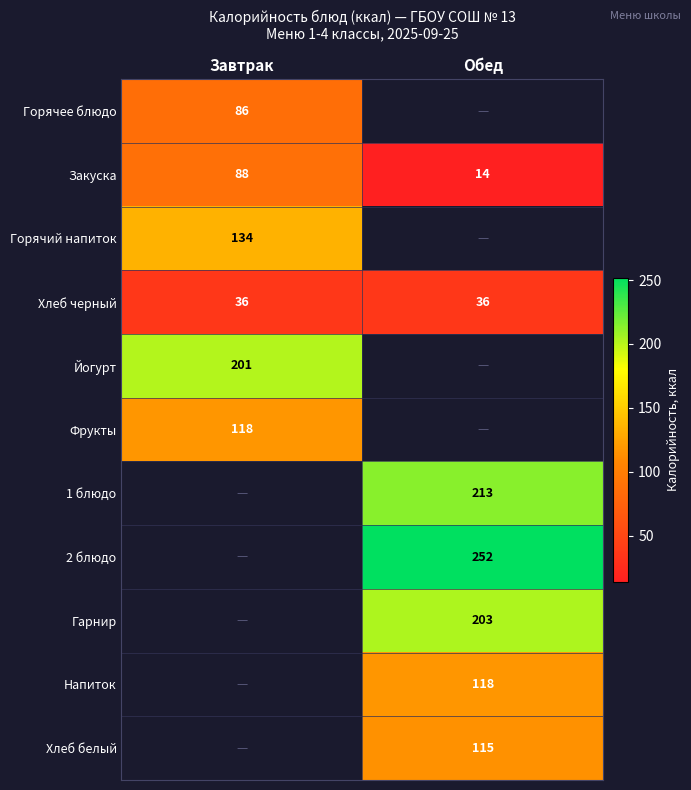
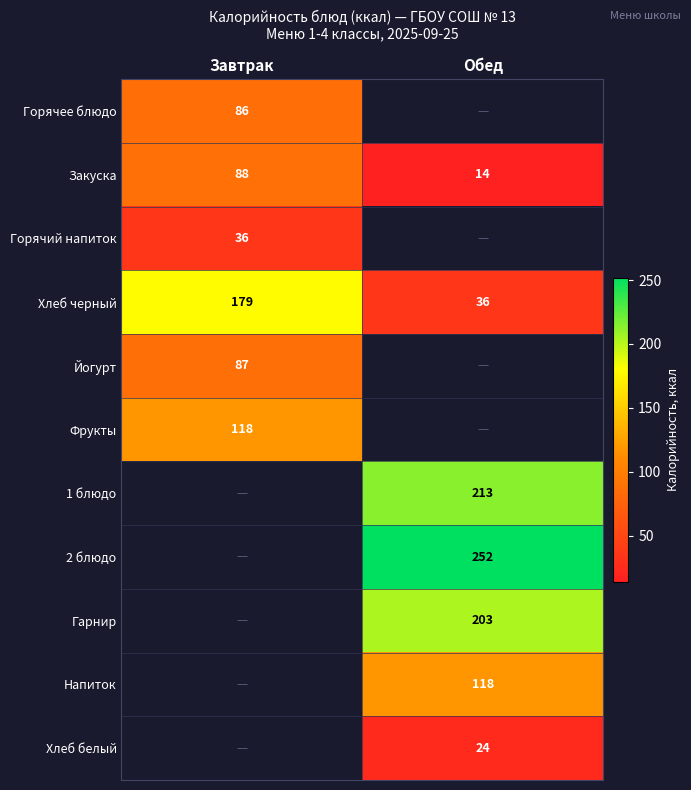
  {
    "Горячее блюдо": {
      "Завтрак": 86
    },
    "Закуска": {
      "Завтрак": 88,
      "Обед": 14
    },
    "Горячий напиток": {
-     "Завтрак": 134
+     "Завтрак": 36
    },
    "Хлеб черный": {
-     "Завтрак": 36,
+     "Завтрак": 179,
      "Обед": 36
    },
    "Йогурт": {
-     "Завтрак": 201
+     "Завтрак": 87
    },
    "Фрукты": {
      "Завтрак": 118
    },
    "1 блюдо": {
      "Обед": 213
    },
    "2 блюдо": {
      "Обед": 252
    },
    "Гарнир": {
      "Обед": 203
    },
    "Напиток": {
      "Обед": 118
    },
    "Хлеб белый": {
-     "Обед": 115
+     "Обед": 24
    }
  }
